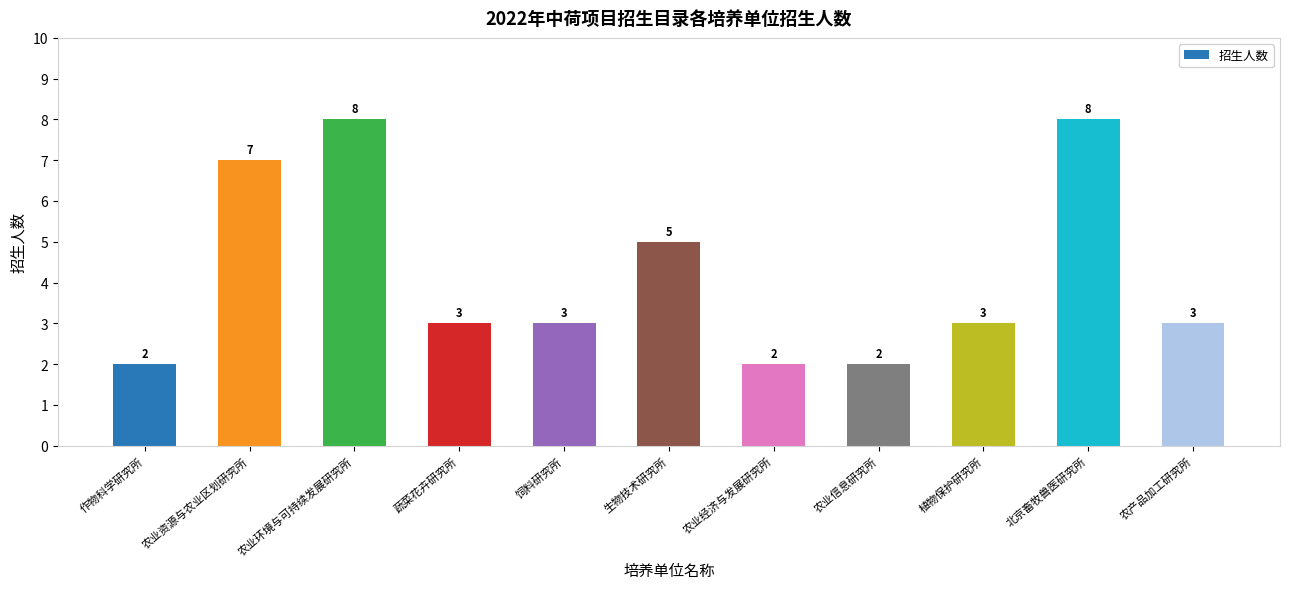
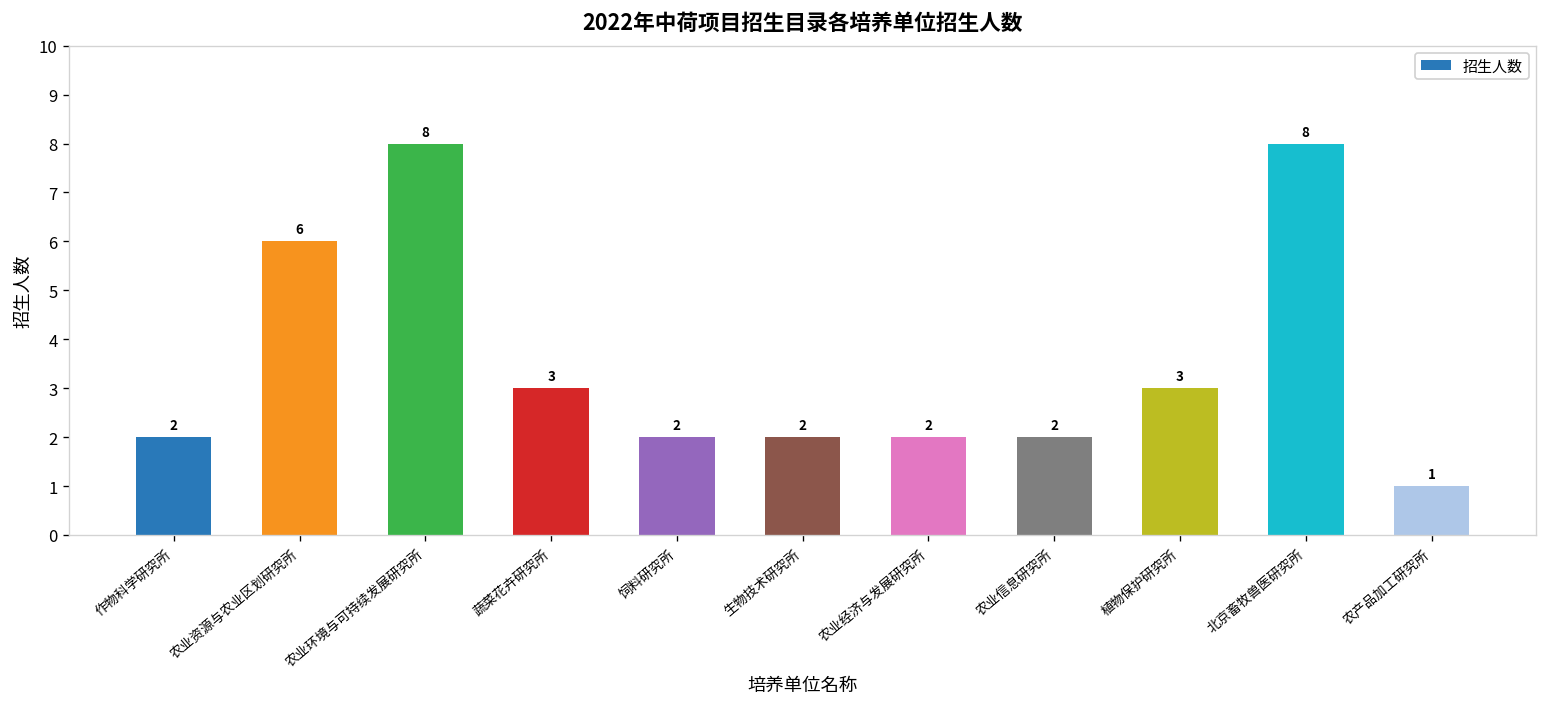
  {
    "作物科学研究所": 2,
-   "农业资源与农业区划研究所": 7,
+   "农业资源与农业区划研究所": 6,
    "农业环境与可持续发展研究所": 8,
    "蔬菜花卉研究所": 3,
-   "饲料研究所": 3,
-   "生物技术研究所": 5,
+   "饲料研究所": 2,
+   "生物技术研究所": 2,
    "农业经济与发展研究所": 2,
    "农业信息研究所": 2,
    "植物保护研究所": 3,
    "北京畜牧兽医研究所": 8,
-   "农产品加工研究所": 3
+   "农产品加工研究所": 1
  }
